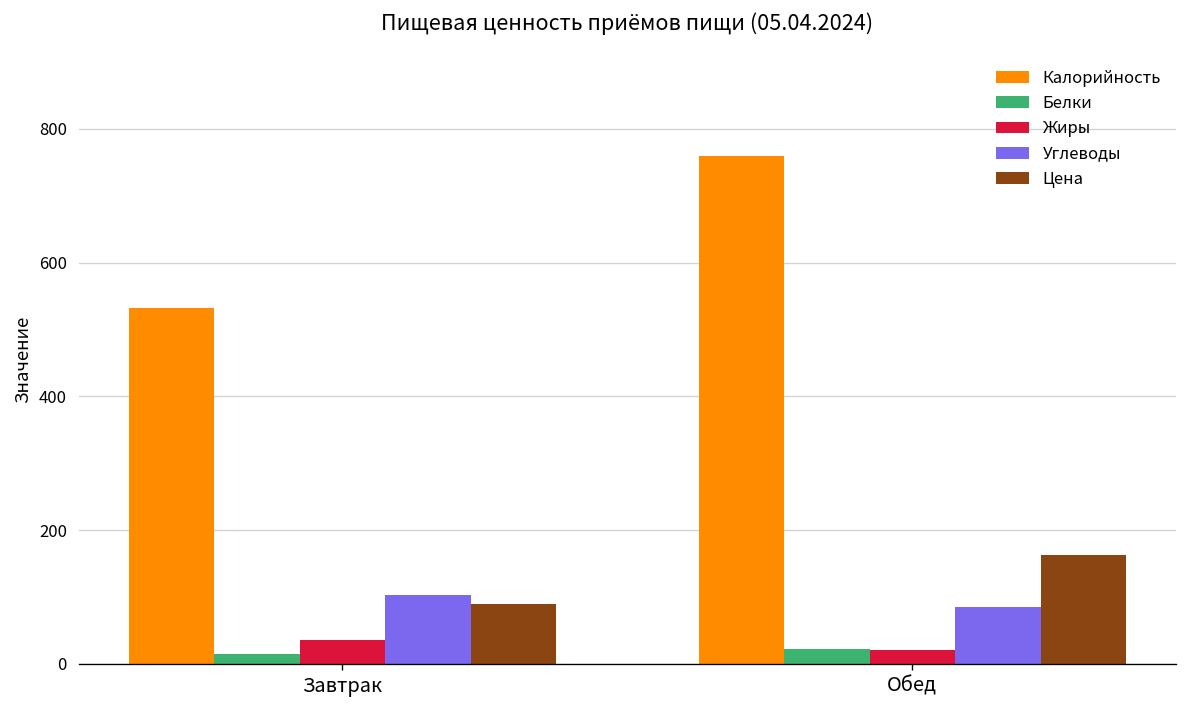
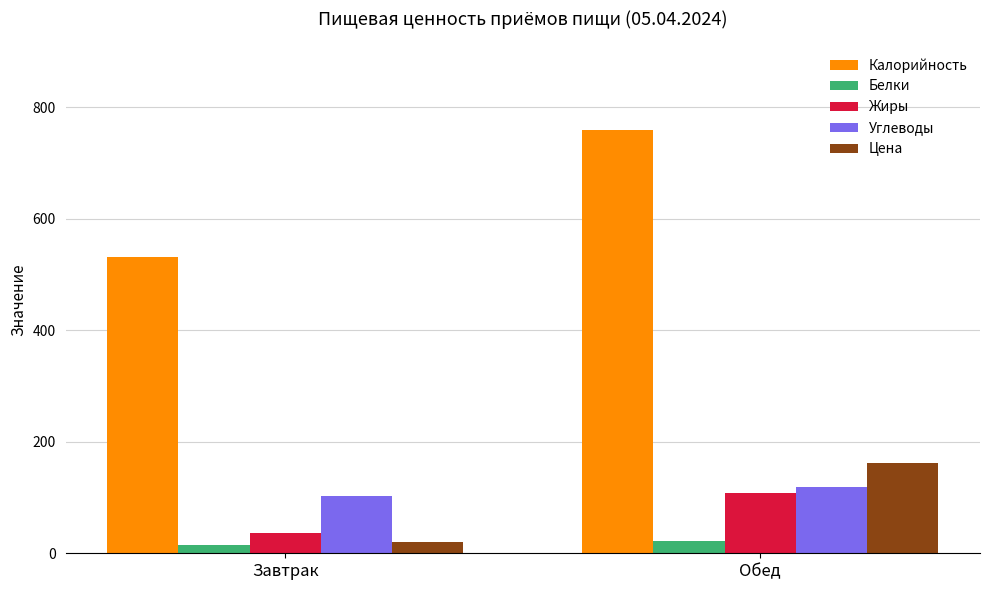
  {
    "Калорийность": {
      "Завтрак": 530,
      "Обед": 760
    },
    "Белки": {
      "Завтрак": 10,
      "Обед": 20
    },
    "Жиры": {
      "Завтрак": 40,
-     "Обед": 20
+     "Обед": 110
    },
    "Углеводы": {
      "Завтрак": 100,
-     "Обед": 90
+     "Обед": 120
    },
    "Цена": {
-     "Завтрак": 90,
+     "Завтрак": 20,
      "Обед": 160
    }
  }
